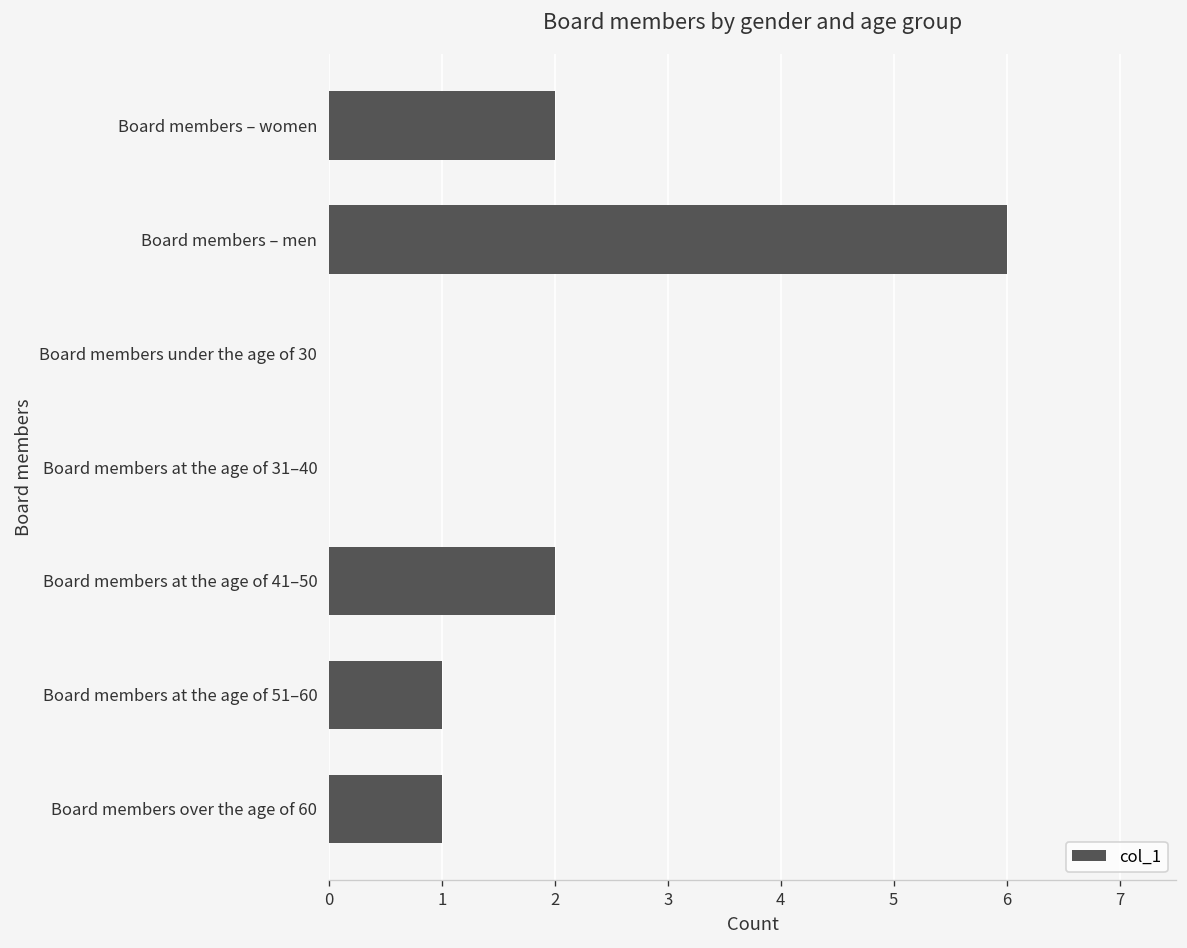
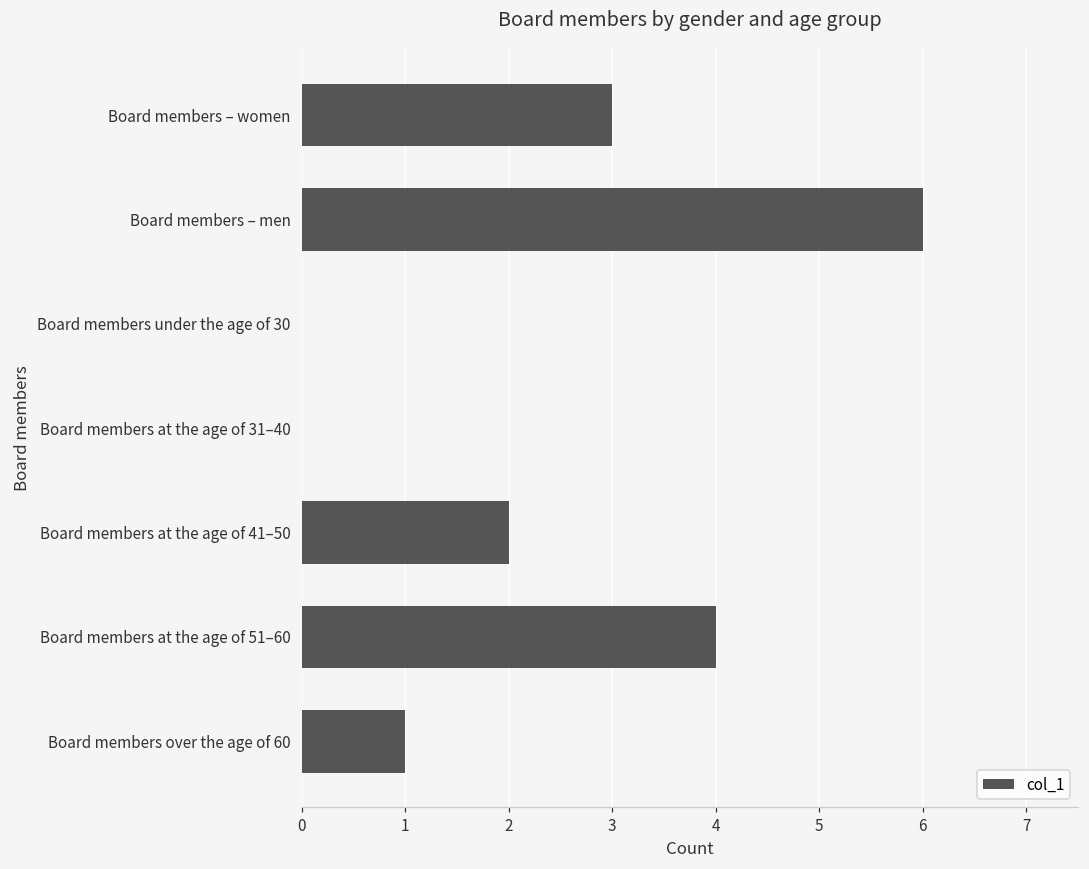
  {
-   "Board members – women": 2,
+   "Board members – women": 3,
    "Board members – men": 6,
    "Board members under the age of 30": 0,
    "Board members at the age of 31–40": 0,
    "Board members at the age of 41–50": 2,
-   "Board members at the age of 51–60": 1,
+   "Board members at the age of 51–60": 4,
    "Board members over the age of 60": 1
  }
